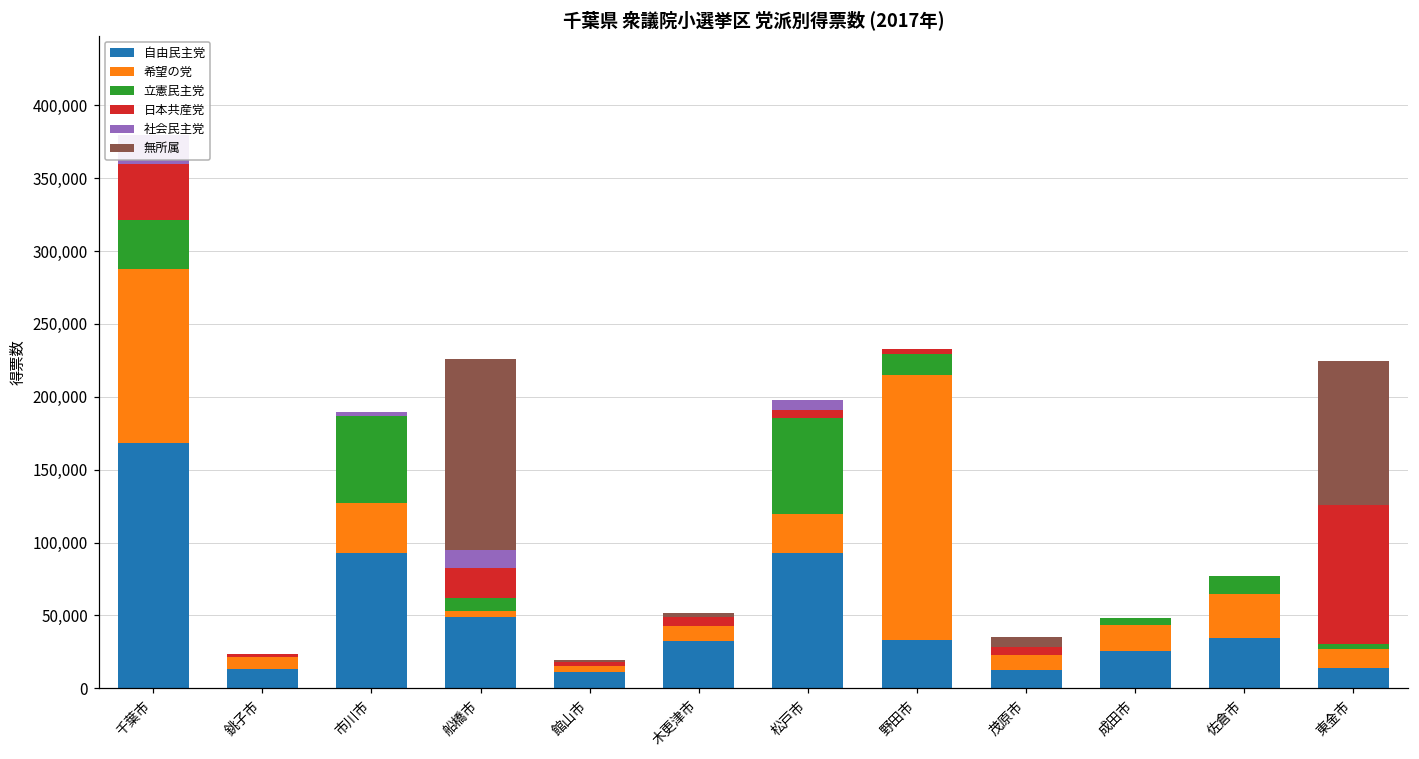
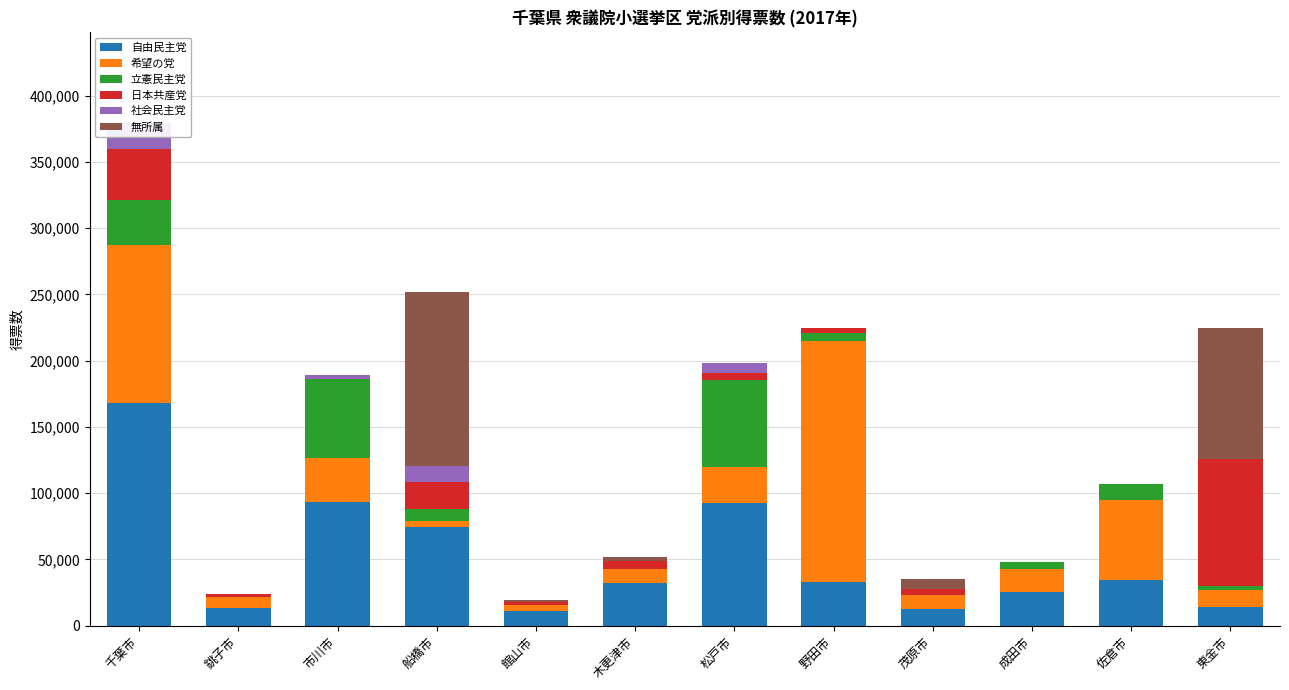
  {
    "自由民主党": {
      "千葉市": "168,000",
      "銚子市": "13,000",
      "市川市": "93,000",
-     "船橋市": "49,000",
+     "船橋市": "75,000",
      "館山市": "11,000",
      "木更津市": "32,000",
      "松戸市": "93,000",
      "野田市": "33,000",
      "茂原市": "12,000",
      "成田市": "26,000",
      "佐倉市": "34,000",
      "東金市": "14,000"
    },
    "希望の党": {
      "千葉市": "119,000",
      "銚子市": "8,000",
      "市川市": "34,000",
      "船橋市": "4,000",
      "館山市": "4,000",
      "木更津市": "10,000",
      "松戸市": "27,000",
      "野田市": "182,000",
      "茂原市": "11,000",
      "成田市": "18,000",
-     "佐倉市": "31,000",
+     "佐倉市": "60,000",
      "東金市": "13,000"
    },
    "立憲民主党": {
      "千葉市": "34,000",
      "銚子市": "0",
      "市川市": "60,000",
      "船橋市": "9,000",
      "館山市": "0",
      "木更津市": "0",
      "松戸市": "66,000",
-     "野田市": "14,000",
+     "野田市": "6,000",
      "茂原市": "0",
      "成田市": "5,000",
      "佐倉市": "12,000",
      "東金市": "3,000"
    },
    "日本共産党": {
      "千葉市": "39,000",
      "銚子市": "2,000",
      "市川市": "0",
      "船橋市": "20,000",
      "館山市": "3,000",
      "木更津市": "6,000",
      "松戸市": "5,000",
      "野田市": "4,000",
      "茂原市": "5,000",
      "成田市": "0",
      "佐倉市": "0",
      "東金市": "96,000"
    },
    "社会民主党": {
      "銚子市": "0",
      "市川市": "3,000",
      "船橋市": "12,000",
      "館山市": "0",
      "木更津市": "0",
      "松戸市": "7,000",
      "野田市": "0",
      "茂原市": "0",
      "成田市": "0",
      "佐倉市": "0",
      "東金市": "0"
    },
    "無所属": {
      "銚子市": "0",
      "市川市": "0",
      "船橋市": "131,000",
      "木更津市": "3,000",
      "松戸市": "0",
      "野田市": "0",
      "茂原市": "7,000",
      "成田市": "0",
      "佐倉市": "0",
      "東金市": "98,000"
    }
  }
